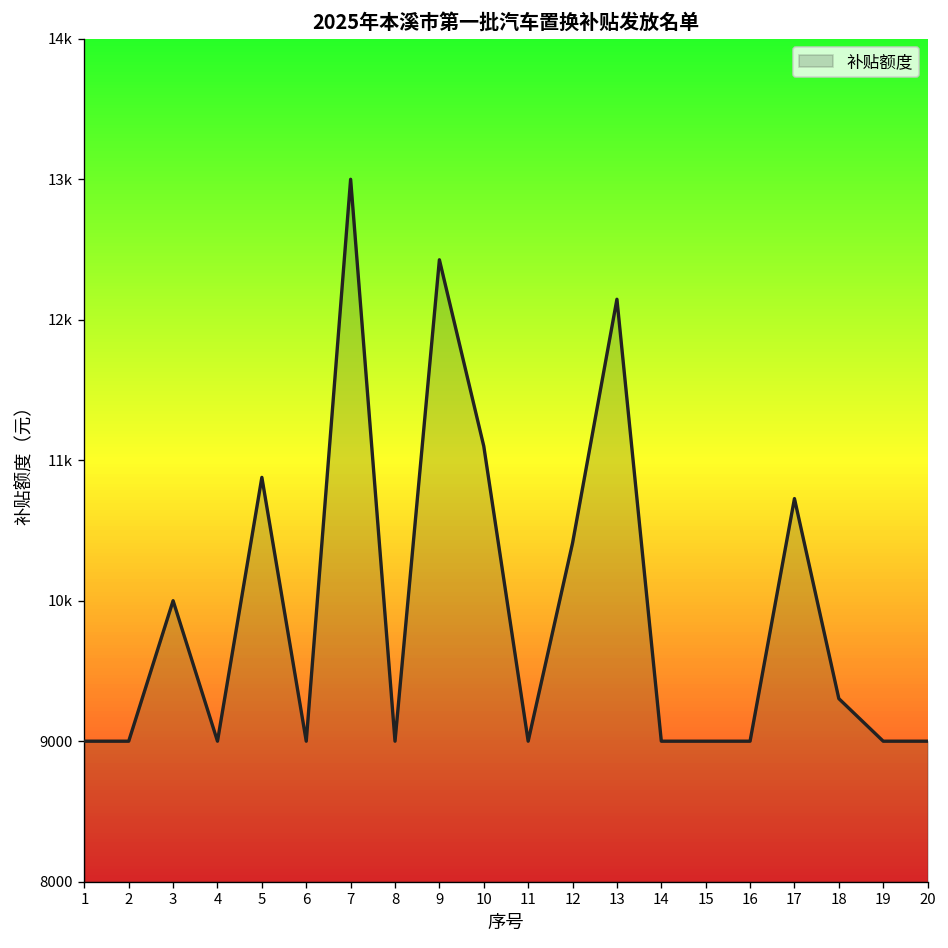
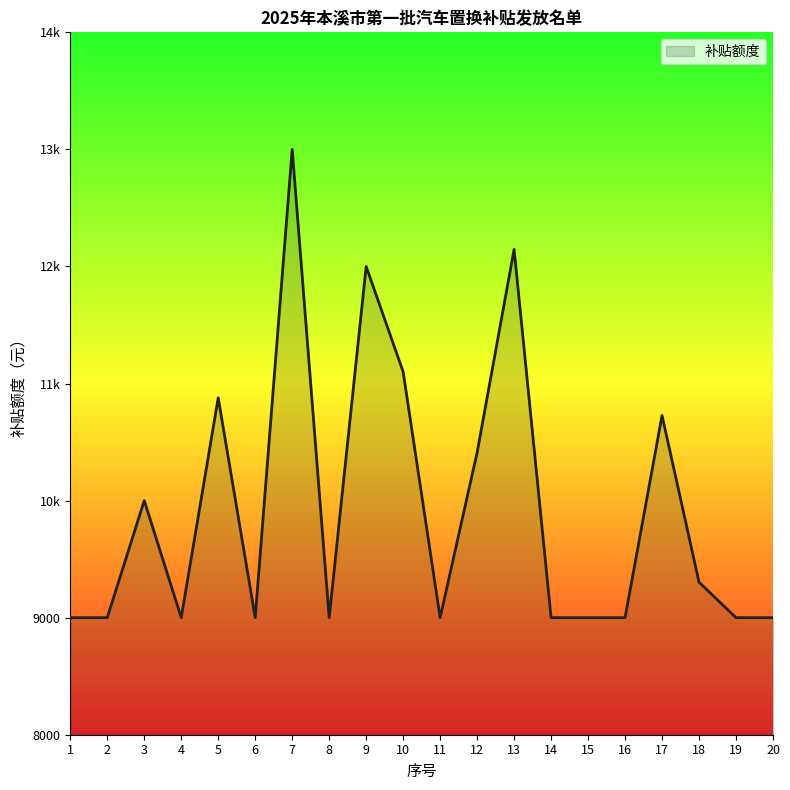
  {
    "1": 9000,
    "2": 9000,
    "3": 10000,
    "4": 9000,
    "5": 10880,
    "6": 9000,
    "7": 13000,
    "8": 9000,
-   "9": 12430,
+   "9": 12000,
    "10": 11100,
    "11": 9000,
    "12": 10410,
    "13": 12150,
    "14": 9000,
    "15": 9000,
    "16": 9000,
    "17": 10730,
    "18": 9300,
    "19": 9000,
    "20": 9000
  }
